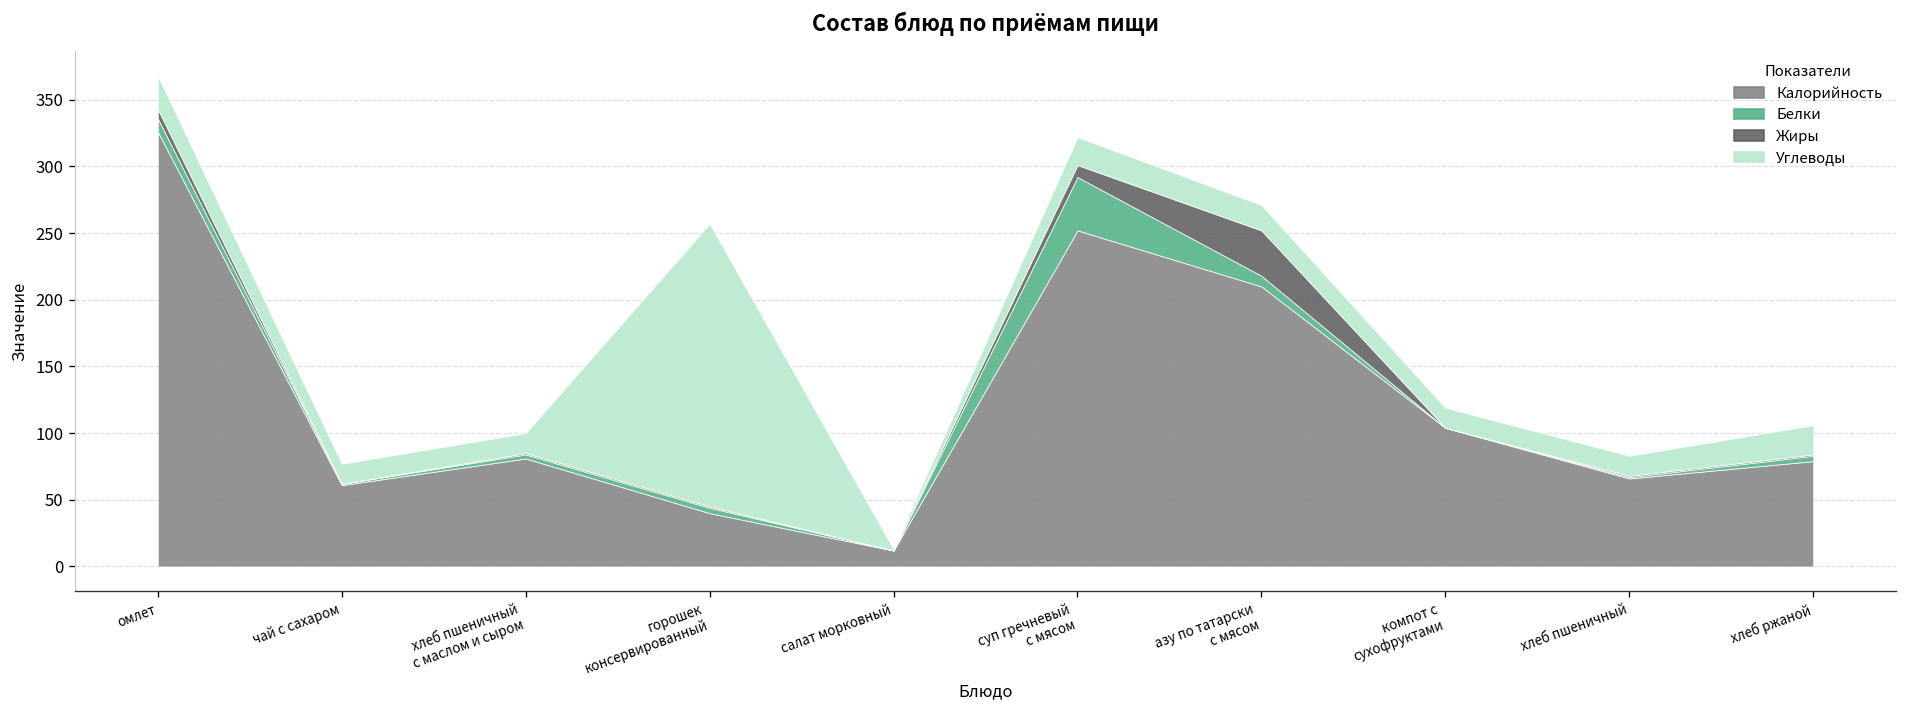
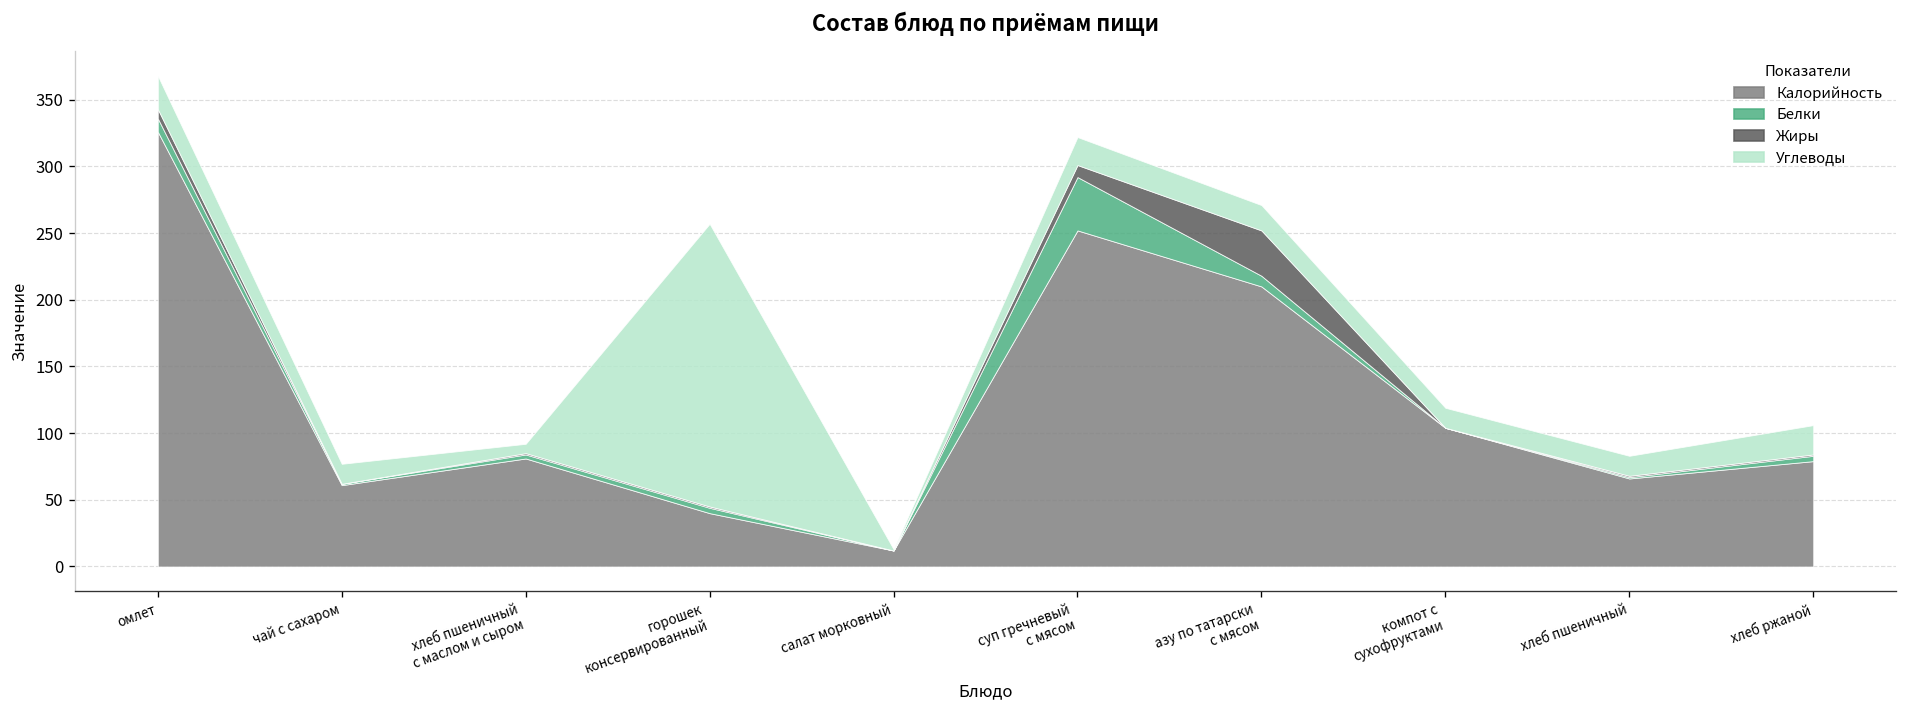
  {
    "Калорийность": {
      "омлет": 326,
      "хлеб пшеничный с маслом и сыром": 81,
      "горошек консервированный": 40,
      "суп гречневый с мясом": 252,
      "азу по татарски с мясом": 210,
      "хлеб ржаной": 79
    },
    "Белки": {
      "омлет": 10,
      "суп гречневый с мясом": 40,
      "азу по татарски с мясом": 8
    },
    "Жиры": {
      "омлет": 7,
      "суп гречневый с мясом": 9,
      "азу по татарски с мясом": 34
    },
    "Углеводы": {
      "омлет": 25,
      "чай с сахаром": 15,
-     "хлеб пшеничный с маслом и сыром": 15,
+     "хлеб пшеничный с маслом и сыром": 7,
      "горошек консервированный": 212,
      "суп гречневый с мясом": 21,
      "азу по татарски с мясом": 19,
      "компот с сухофруктами": 15,
      "хлеб пшеничный": 15,
      "хлеб ржаной": 22
    }
  }
